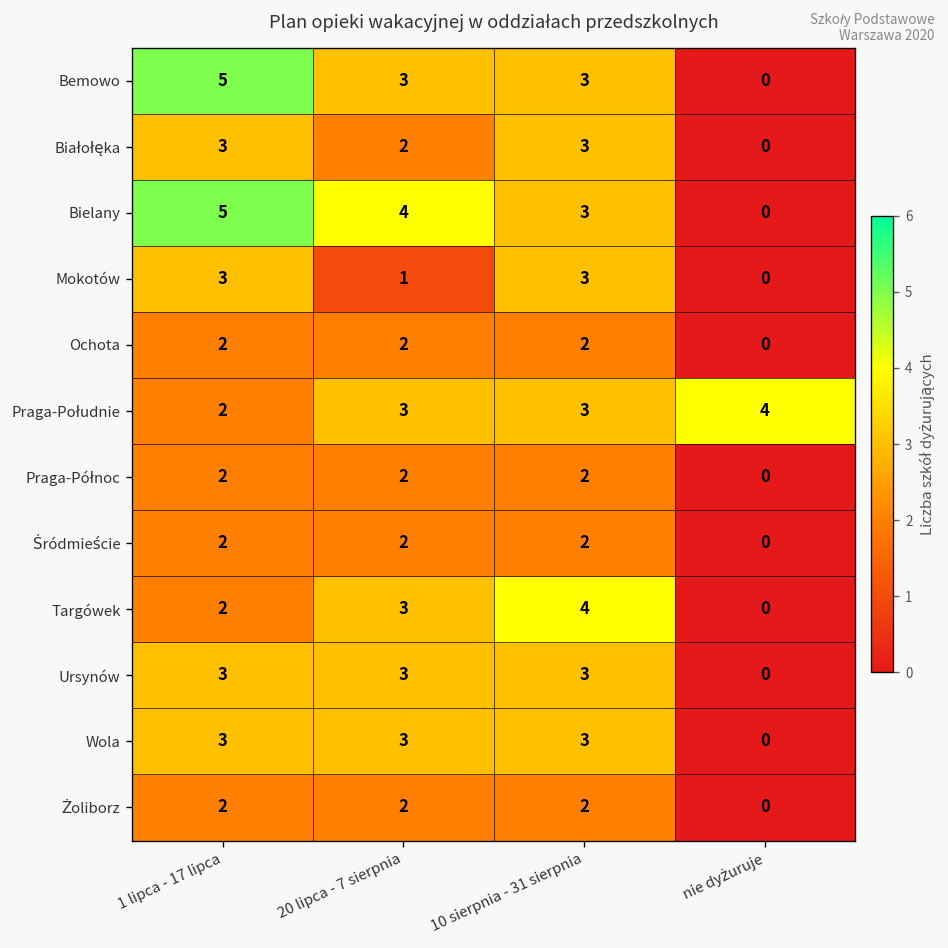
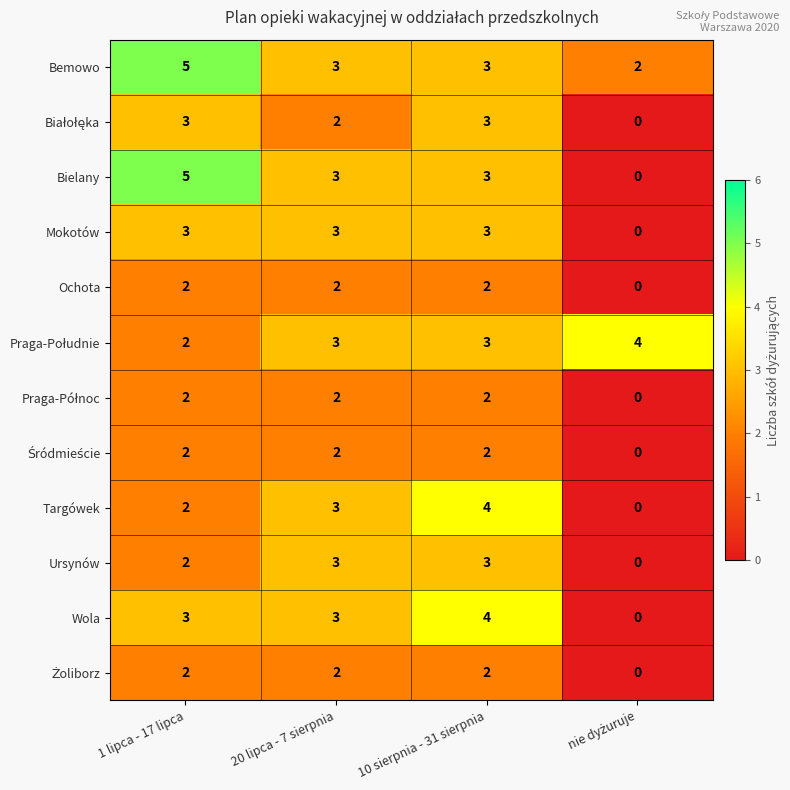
  {
    "Bemowo": {
      "1 lipca - 17 lipca": 5,
      "20 lipca - 7 sierpnia": 3,
      "10 sierpnia - 31 sierpnia": 3,
-     "nie dyżuruje": 0
+     "nie dyżuruje": 2
    },
    "Białołęka": {
      "1 lipca - 17 lipca": 3,
      "20 lipca - 7 sierpnia": 2,
      "10 sierpnia - 31 sierpnia": 3,
      "nie dyżuruje": 0
    },
    "Bielany": {
      "1 lipca - 17 lipca": 5,
-     "20 lipca - 7 sierpnia": 4,
+     "20 lipca - 7 sierpnia": 3,
      "10 sierpnia - 31 sierpnia": 3,
      "nie dyżuruje": 0
    },
    "Mokotów": {
      "1 lipca - 17 lipca": 3,
-     "20 lipca - 7 sierpnia": 1,
+     "20 lipca - 7 sierpnia": 3,
      "10 sierpnia - 31 sierpnia": 3,
      "nie dyżuruje": 0
    },
    "Ochota": {
      "1 lipca - 17 lipca": 2,
      "20 lipca - 7 sierpnia": 2,
      "10 sierpnia - 31 sierpnia": 2,
      "nie dyżuruje": 0
    },
    "Praga-Południe": {
      "1 lipca - 17 lipca": 2,
      "20 lipca - 7 sierpnia": 3,
      "10 sierpnia - 31 sierpnia": 3,
      "nie dyżuruje": 4
    },
    "Praga-Północ": {
      "1 lipca - 17 lipca": 2,
      "20 lipca - 7 sierpnia": 2,
      "10 sierpnia - 31 sierpnia": 2,
      "nie dyżuruje": 0
    },
    "Śródmieście": {
      "1 lipca - 17 lipca": 2,
      "20 lipca - 7 sierpnia": 2,
      "10 sierpnia - 31 sierpnia": 2,
      "nie dyżuruje": 0
    },
    "Targówek": {
      "1 lipca - 17 lipca": 2,
      "20 lipca - 7 sierpnia": 3,
      "10 sierpnia - 31 sierpnia": 4,
      "nie dyżuruje": 0
    },
    "Ursynów": {
-     "1 lipca - 17 lipca": 3,
+     "1 lipca - 17 lipca": 2,
      "20 lipca - 7 sierpnia": 3,
      "10 sierpnia - 31 sierpnia": 3,
      "nie dyżuruje": 0
    },
    "Wola": {
      "1 lipca - 17 lipca": 3,
      "20 lipca - 7 sierpnia": 3,
-     "10 sierpnia - 31 sierpnia": 3,
+     "10 sierpnia - 31 sierpnia": 4,
      "nie dyżuruje": 0
    },
    "Żoliborz": {
      "1 lipca - 17 lipca": 2,
      "20 lipca - 7 sierpnia": 2,
      "10 sierpnia - 31 sierpnia": 2,
      "nie dyżuruje": 0
    }
  }
